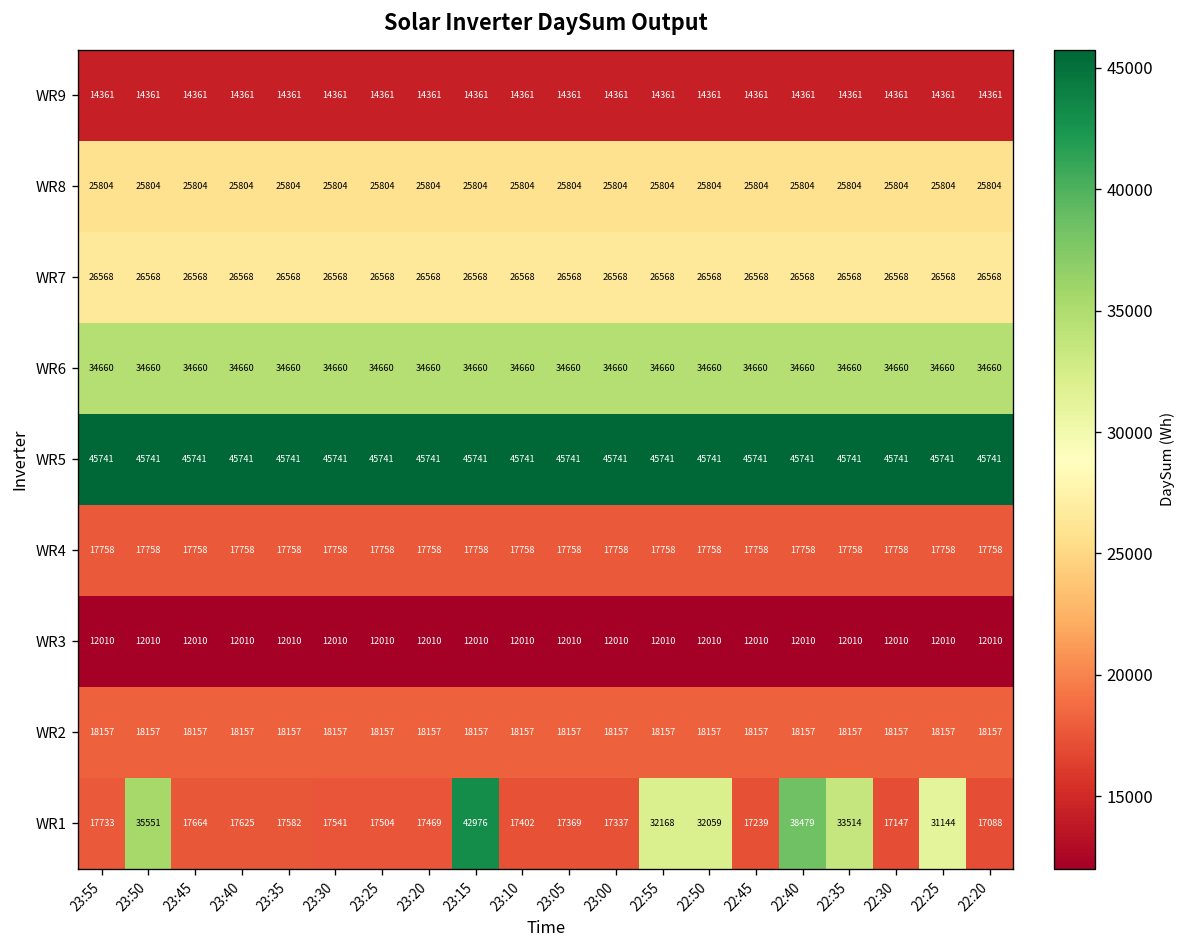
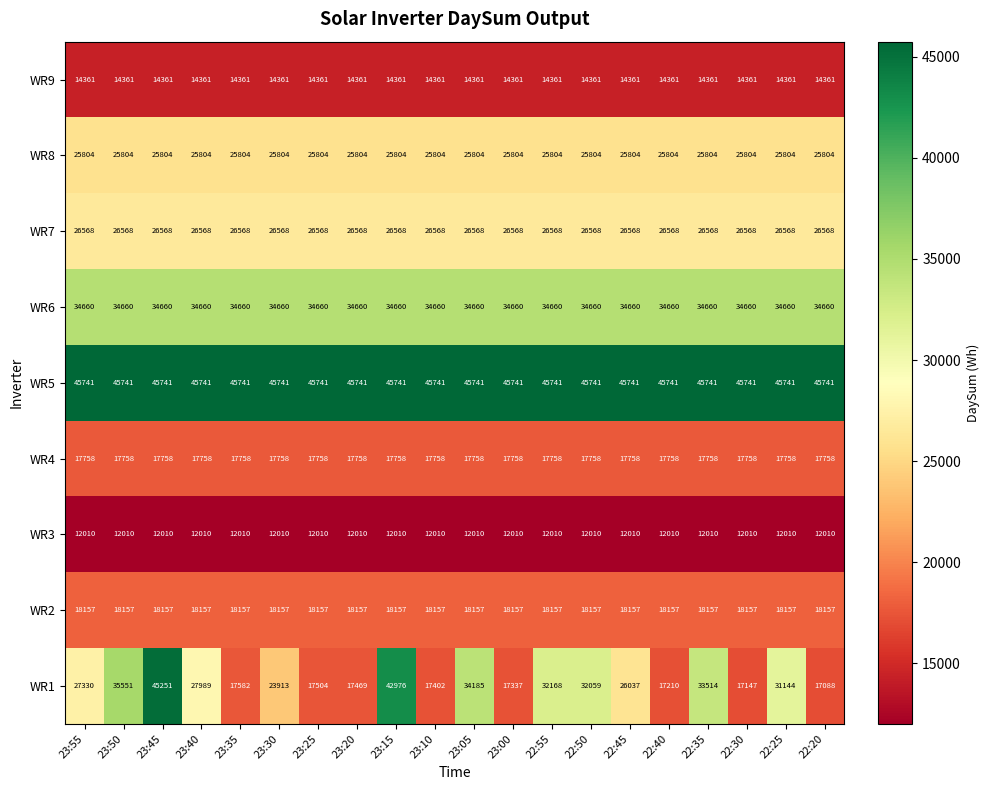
  {
    "WR9": {
      "23:55": 14361,
      "23:50": 14361,
      "23:45": 14361,
      "23:40": 14361,
      "23:35": 14361,
      "23:30": 14361,
      "23:25": 14361,
      "23:20": 14361,
      "23:15": 14361,
      "23:10": 14361,
      "23:05": 14361,
      "23:00": 14361,
      "22:55": 14361,
      "22:50": 14361,
      "22:45": 14361,
      "22:40": 14361,
      "22:35": 14361,
      "22:30": 14361,
      "22:25": 14361,
      "22:20": 14361
    },
    "WR8": {
      "23:55": 25804,
      "23:50": 25804,
      "23:45": 25804,
      "23:40": 25804,
      "23:35": 25804,
      "23:30": 25804,
      "23:25": 25804,
      "23:20": 25804,
      "23:15": 25804,
      "23:10": 25804,
      "23:05": 25804,
      "23:00": 25804,
      "22:55": 25804,
      "22:50": 25804,
      "22:45": 25804,
      "22:40": 25804,
      "22:35": 25804,
      "22:30": 25804,
      "22:25": 25804,
      "22:20": 25804
    },
    "WR7": {
      "23:55": 26568,
      "23:50": 26568,
      "23:45": 26568,
      "23:40": 26568,
      "23:35": 26568,
      "23:30": 26568,
      "23:25": 26568,
      "23:20": 26568,
      "23:15": 26568,
      "23:10": 26568,
      "23:05": 26568,
      "23:00": 26568,
      "22:55": 26568,
      "22:50": 26568,
      "22:45": 26568,
      "22:40": 26568,
      "22:35": 26568,
      "22:30": 26568,
      "22:25": 26568,
      "22:20": 26568
    },
    "WR6": {
      "23:55": 34660,
      "23:50": 34660,
      "23:45": 34660,
      "23:40": 34660,
      "23:35": 34660,
      "23:30": 34660,
      "23:25": 34660,
      "23:20": 34660,
      "23:15": 34660,
      "23:10": 34660,
      "23:05": 34660,
      "23:00": 34660,
      "22:55": 34660,
      "22:50": 34660,
      "22:45": 34660,
      "22:40": 34660,
      "22:35": 34660,
      "22:30": 34660,
      "22:25": 34660,
      "22:20": 34660
    },
    "WR5": {
      "23:55": 45741,
      "23:50": 45741,
      "23:45": 45741,
      "23:40": 45741,
      "23:35": 45741,
      "23:30": 45741,
      "23:25": 45741,
      "23:20": 45741,
      "23:15": 45741,
      "23:10": 45741,
      "23:05": 45741,
      "23:00": 45741,
      "22:55": 45741,
      "22:50": 45741,
      "22:45": 45741,
      "22:40": 45741,
      "22:35": 45741,
      "22:30": 45741,
      "22:25": 45741,
      "22:20": 45741
    },
    "WR4": {
      "23:55": 17758,
      "23:50": 17758,
      "23:45": 17758,
      "23:40": 17758,
      "23:35": 17758,
      "23:30": 17758,
      "23:25": 17758,
      "23:20": 17758,
      "23:15": 17758,
      "23:10": 17758,
      "23:05": 17758,
      "23:00": 17758,
      "22:55": 17758,
      "22:50": 17758,
      "22:45": 17758,
      "22:40": 17758,
      "22:35": 17758,
      "22:30": 17758,
      "22:25": 17758,
      "22:20": 17758
    },
    "WR3": {
      "23:55": 12010,
      "23:50": 12010,
      "23:45": 12010,
      "23:40": 12010,
      "23:35": 12010,
      "23:30": 12010,
      "23:25": 12010,
      "23:20": 12010,
      "23:15": 12010,
      "23:10": 12010,
      "23:05": 12010,
      "23:00": 12010,
      "22:55": 12010,
      "22:50": 12010,
      "22:45": 12010,
      "22:40": 12010,
      "22:35": 12010,
      "22:30": 12010,
      "22:25": 12010,
      "22:20": 12010
    },
    "WR2": {
      "23:55": 18157,
      "23:50": 18157,
      "23:45": 18157,
      "23:40": 18157,
      "23:35": 18157,
      "23:30": 18157,
      "23:25": 18157,
      "23:20": 18157,
      "23:15": 18157,
      "23:10": 18157,
      "23:05": 18157,
      "23:00": 18157,
      "22:55": 18157,
      "22:50": 18157,
      "22:45": 18157,
      "22:40": 18157,
      "22:35": 18157,
      "22:30": 18157,
      "22:25": 18157,
      "22:20": 18157
    },
    "WR1": {
-     "23:55": 17733,
+     "23:55": 27330,
      "23:50": 35551,
-     "23:45": 17664,
-     "23:40": 17625,
+     "23:45": 45251,
+     "23:40": 27989,
      "23:35": 17582,
-     "23:30": 17541,
+     "23:30": 23913,
      "23:25": 17504,
      "23:20": 17469,
      "23:15": 42976,
      "23:10": 17402,
-     "23:05": 17369,
+     "23:05": 34185,
      "23:00": 17337,
      "22:55": 32168,
      "22:50": 32059,
-     "22:45": 17239,
-     "22:40": 38479,
+     "22:45": 26037,
+     "22:40": 17210,
      "22:35": 33514,
      "22:30": 17147,
      "22:25": 31144,
      "22:20": 17088
    }
  }
